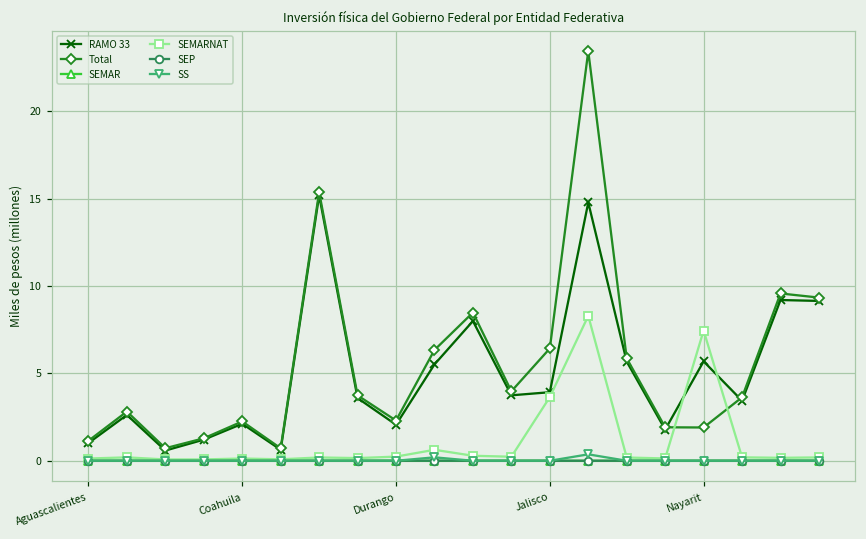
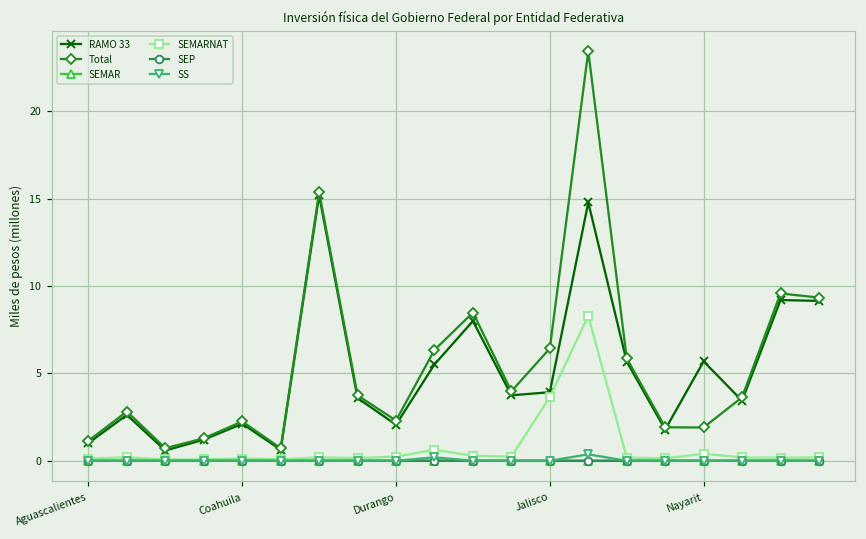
  {
    "RAMO 33": {
      "Durango": 2.1,
      "Jalisco": 3.9,
      "Nayarit": 5.7
    },
    "SEMARNAT": {
      "Durango": 0.2,
      "Jalisco": 3.6,
-     "Nayarit": 7.5
+     "Nayarit": 0.4
    }
  }
